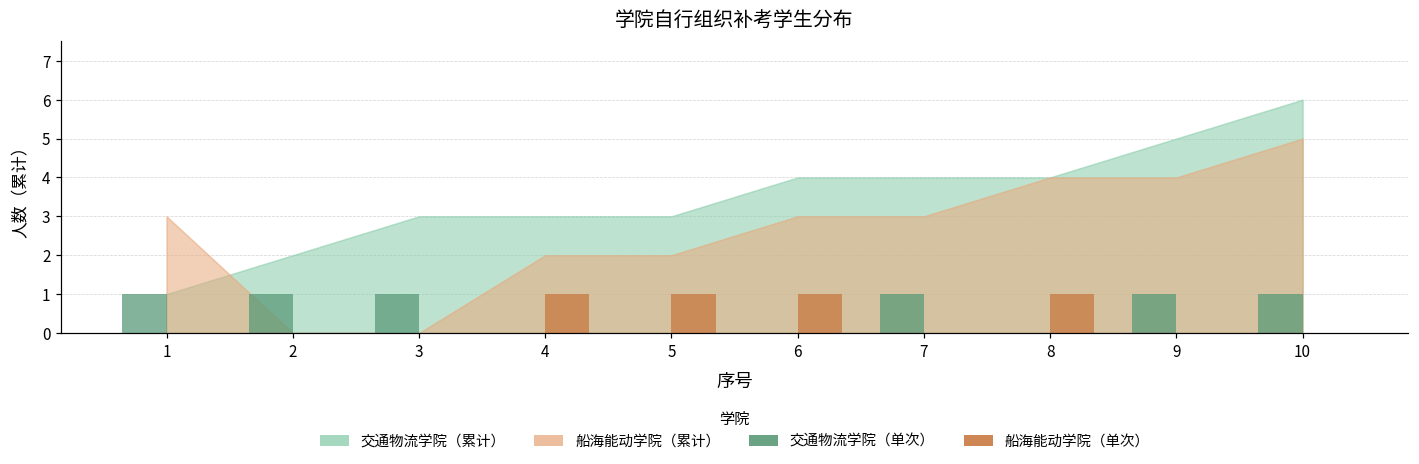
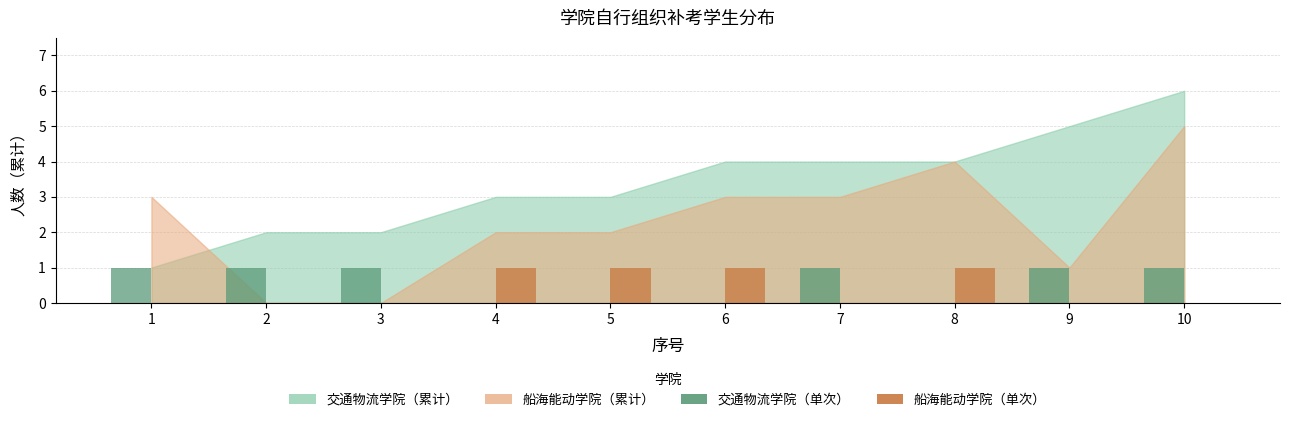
  {
    "交通物流学院（单次）": {
      "1": 1,
      "2": 1,
      "3": 1,
      "4": 0,
      "5": 0,
      "6": 0,
      "7": 1,
      "8": 0,
      "9": 1,
      "10": 1
    },
    "交通物流学院（累计）": {
      "1": 1,
      "2": 2,
-     "3": 3,
+     "3": 2,
      "4": 3,
      "5": 3,
      "6": 4,
      "7": 4,
      "9": 5,
      "10": 6
    },
    "船海能动学院（累计）": {
      "1": 3,
      "2": 0,
      "3": 0,
      "4": 2,
      "5": 2,
      "6": 3,
      "7": 3,
-     "9": 4,
+     "9": 1,
      "10": 5
    },
    "船海能动学院（单次）": {
      "1": 0,
      "2": 0,
      "3": 0,
      "4": 1,
      "5": 1,
      "6": 1,
      "7": 0,
      "8": 1,
      "9": 0,
      "10": 0
    }
  }
